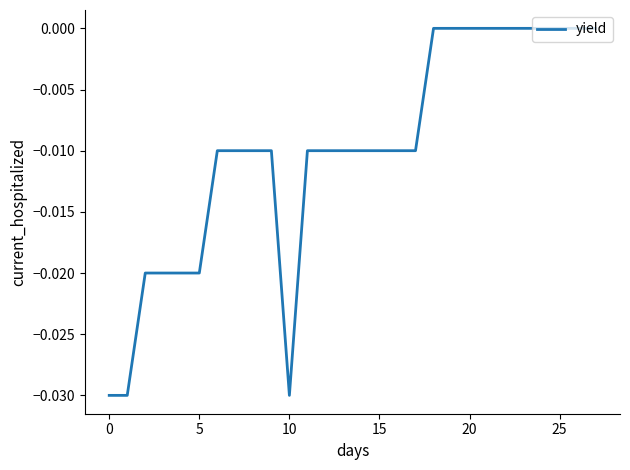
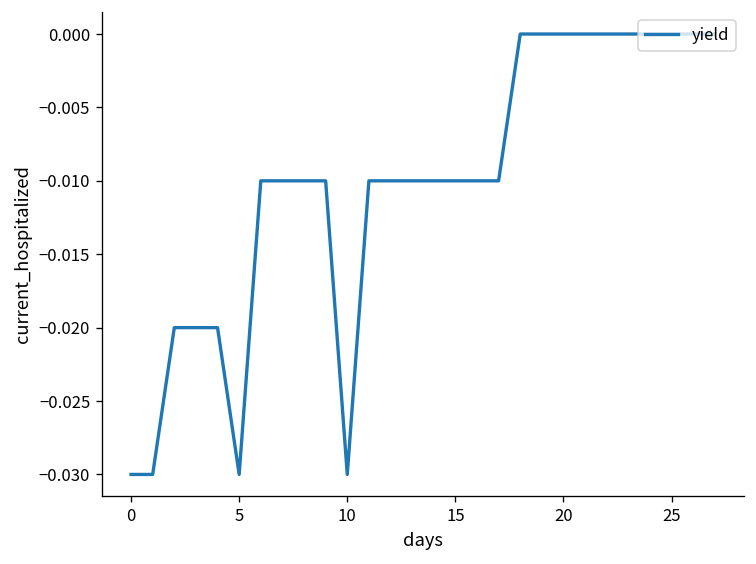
  {
    "0": -0.03,
-   "5": -0.02,
+   "5": -0.03,
    "10": -0.03,
    "15": -0.01,
    "20": 0.00
  }
